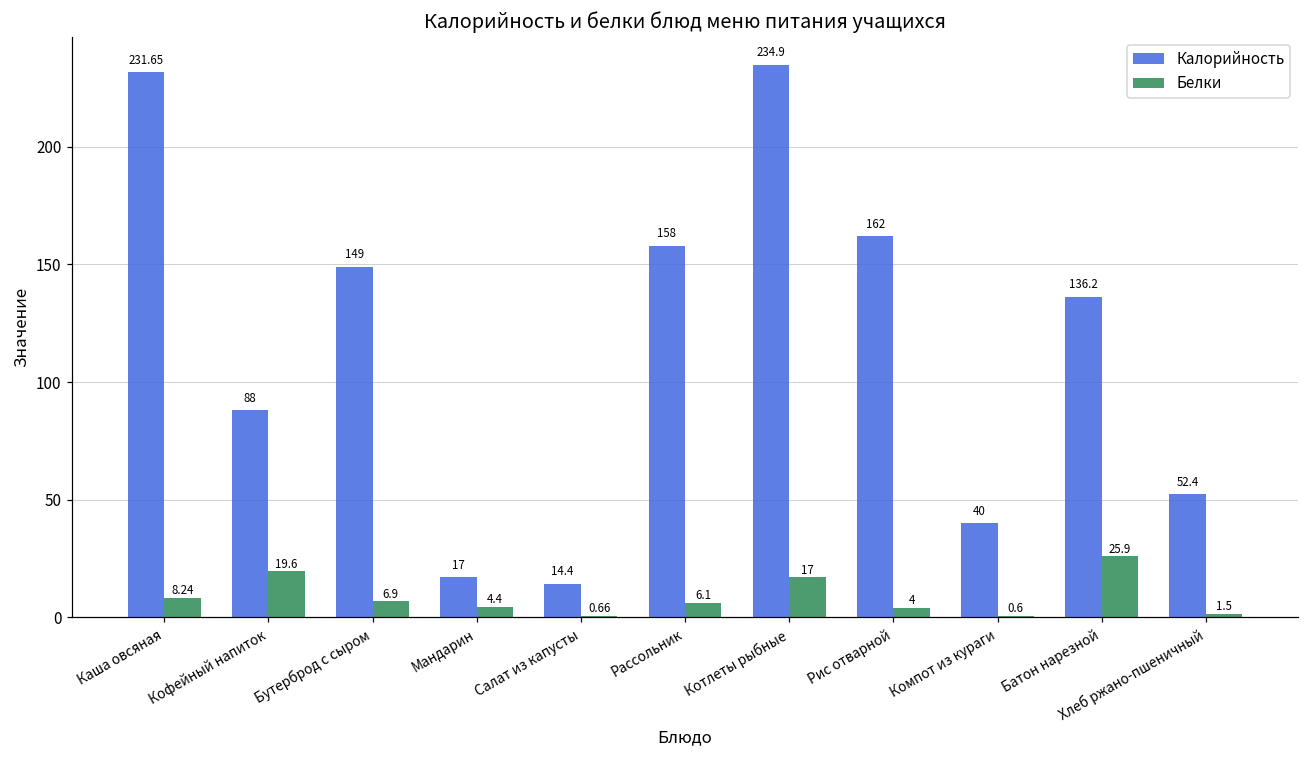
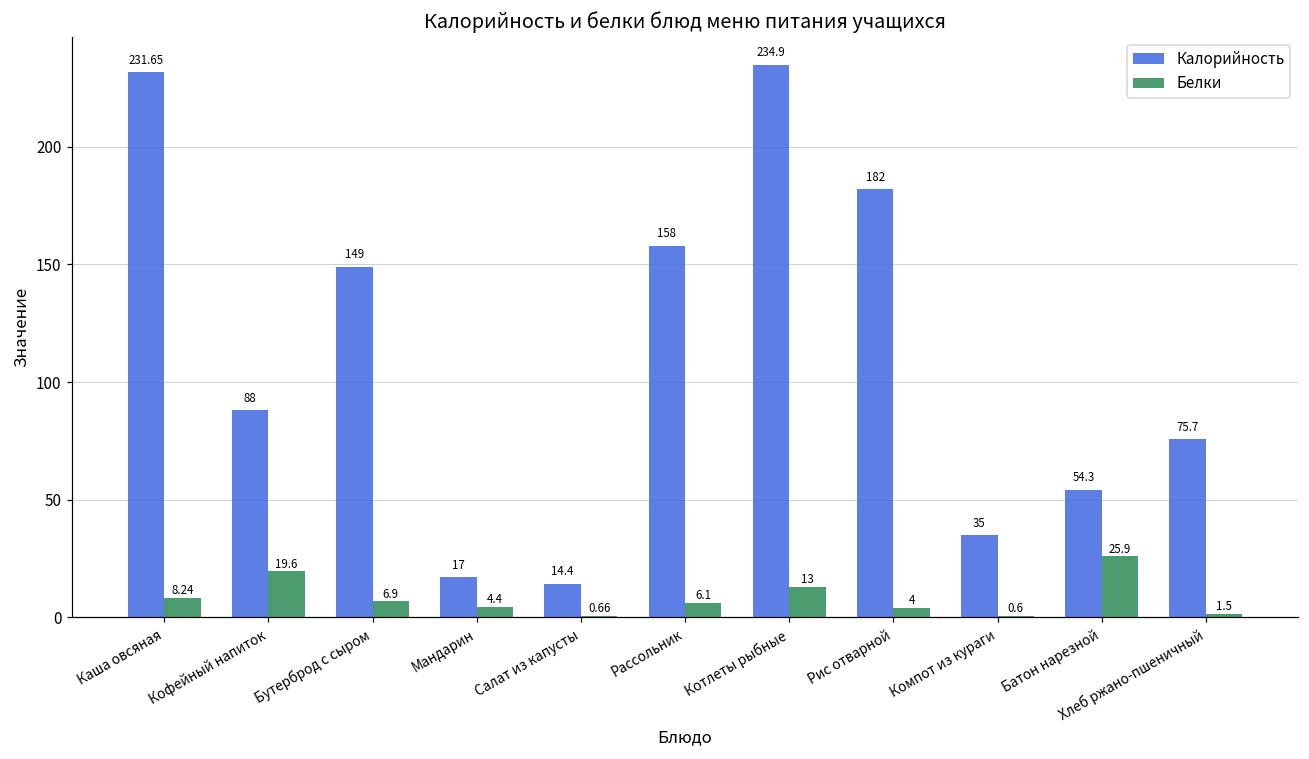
  {
    "Калорийность": {
      "Каша овсяная": 231.65,
      "Кофейный напиток": 88,
      "Бутерброд с сыром": 149,
      "Мандарин": 17,
      "Салат из капусты": 14.4,
      "Рассольник": 158,
      "Котлеты рыбные": 234.9,
-     "Рис отварной": 162,
-     "Компот из кураги": 40,
-     "Батон нарезной": 136.2,
-     "Хлеб ржано-пшеничный": 52.4
+     "Рис отварной": 182,
+     "Компот из кураги": 35,
+     "Батон нарезной": 54.3,
+     "Хлеб ржано-пшеничный": 75.7
    },
    "Белки": {
      "Каша овсяная": 8.24,
      "Кофейный напиток": 19.6,
      "Бутерброд с сыром": 6.9,
      "Мандарин": 4.4,
      "Салат из капусты": 0.66,
      "Рассольник": 6.1,
-     "Котлеты рыбные": 17,
+     "Котлеты рыбные": 13,
      "Рис отварной": 4,
      "Компот из кураги": 0.6,
      "Батон нарезной": 25.9,
      "Хлеб ржано-пшеничный": 1.5
    }
  }
